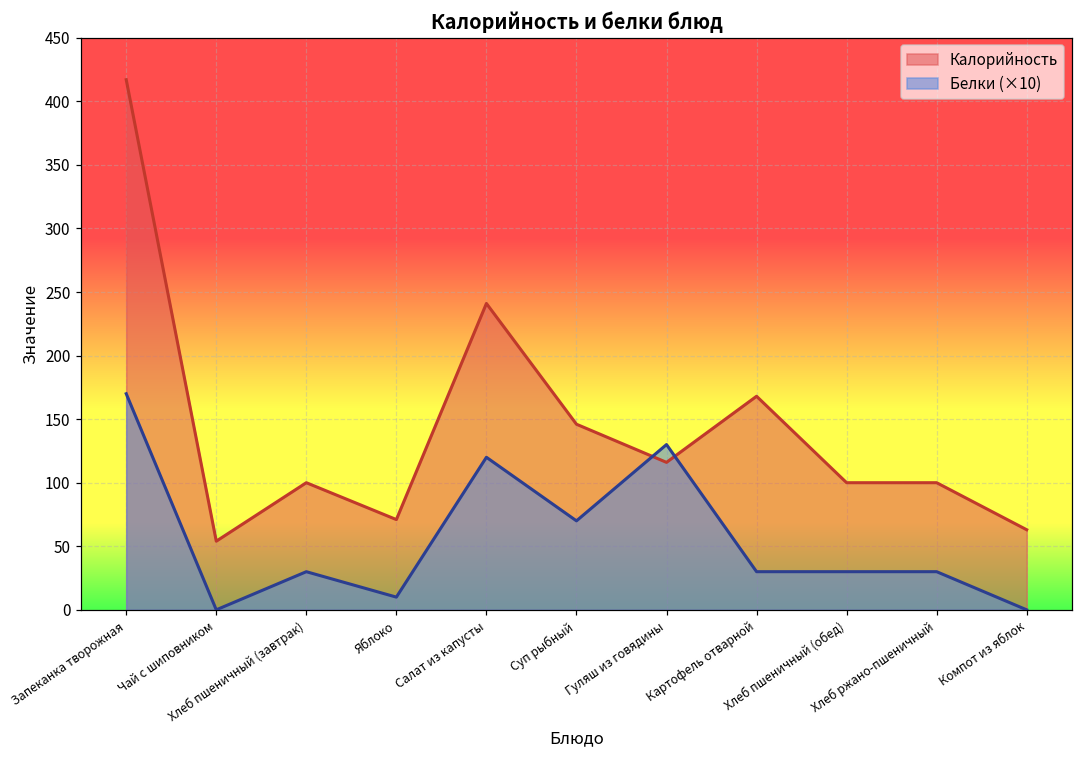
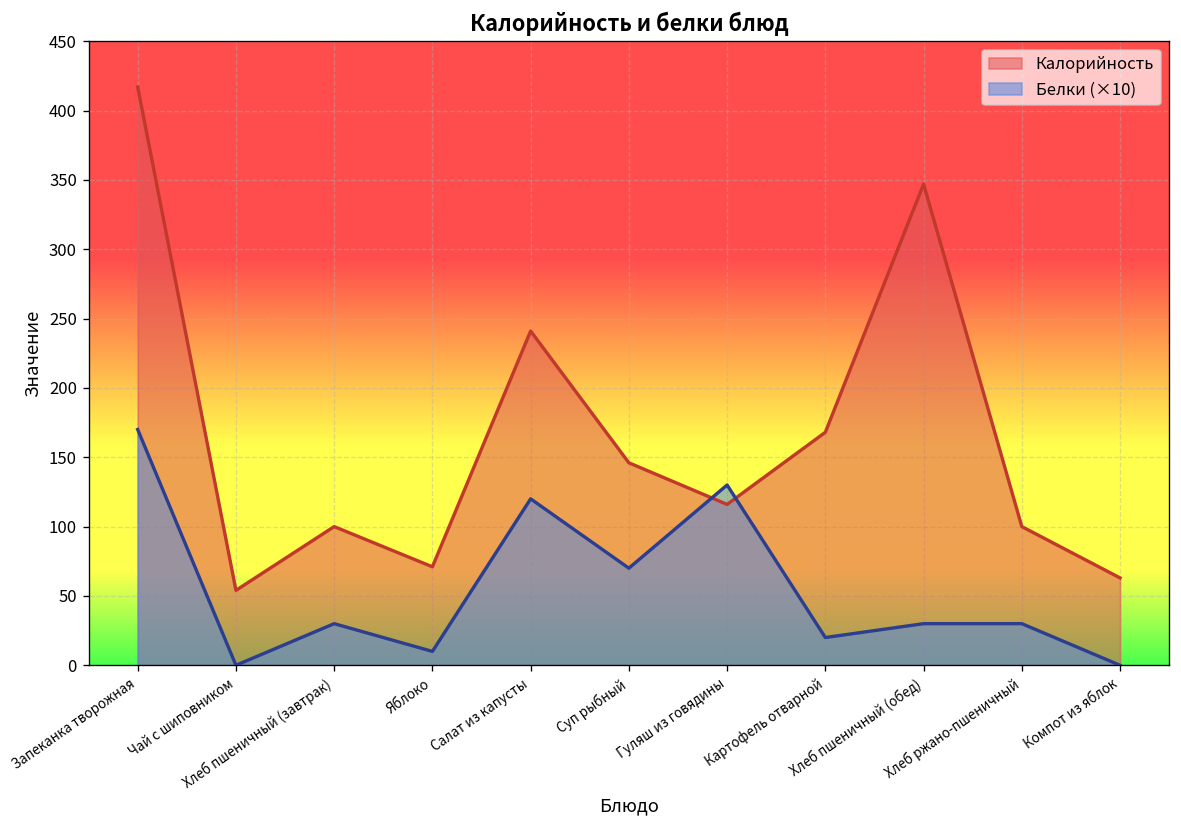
  {
    "Калорийность": {
      "Запеканка творожная": 417,
      "Чай с шиповником": 54,
      "Хлеб пшеничный (завтрак)": 100,
      "Яблоко": 71,
      "Салат из капусты": 241,
      "Суп рыбный": 146,
      "Гуляш из говядины": 116,
      "Картофель отварной": 168,
-     "Хлеб пшеничный (обед)": 100,
+     "Хлеб пшеничный (обед)": 347,
      "Хлеб ржано-пшеничный": 100,
      "Компот из яблок": 63
    },
    "Белки (×10)": {
      "Запеканка творожная": 170,
      "Чай с шиповником": 0,
      "Хлеб пшеничный (завтрак)": 30,
      "Яблоко": 10,
      "Салат из капусты": 120,
      "Суп рыбный": 70,
      "Гуляш из говядины": 130,
-     "Картофель отварной": 30,
+     "Картофель отварной": 20,
      "Хлеб пшеничный (обед)": 30,
      "Хлеб ржано-пшеничный": 30,
      "Компот из яблок": 0
    }
  }
